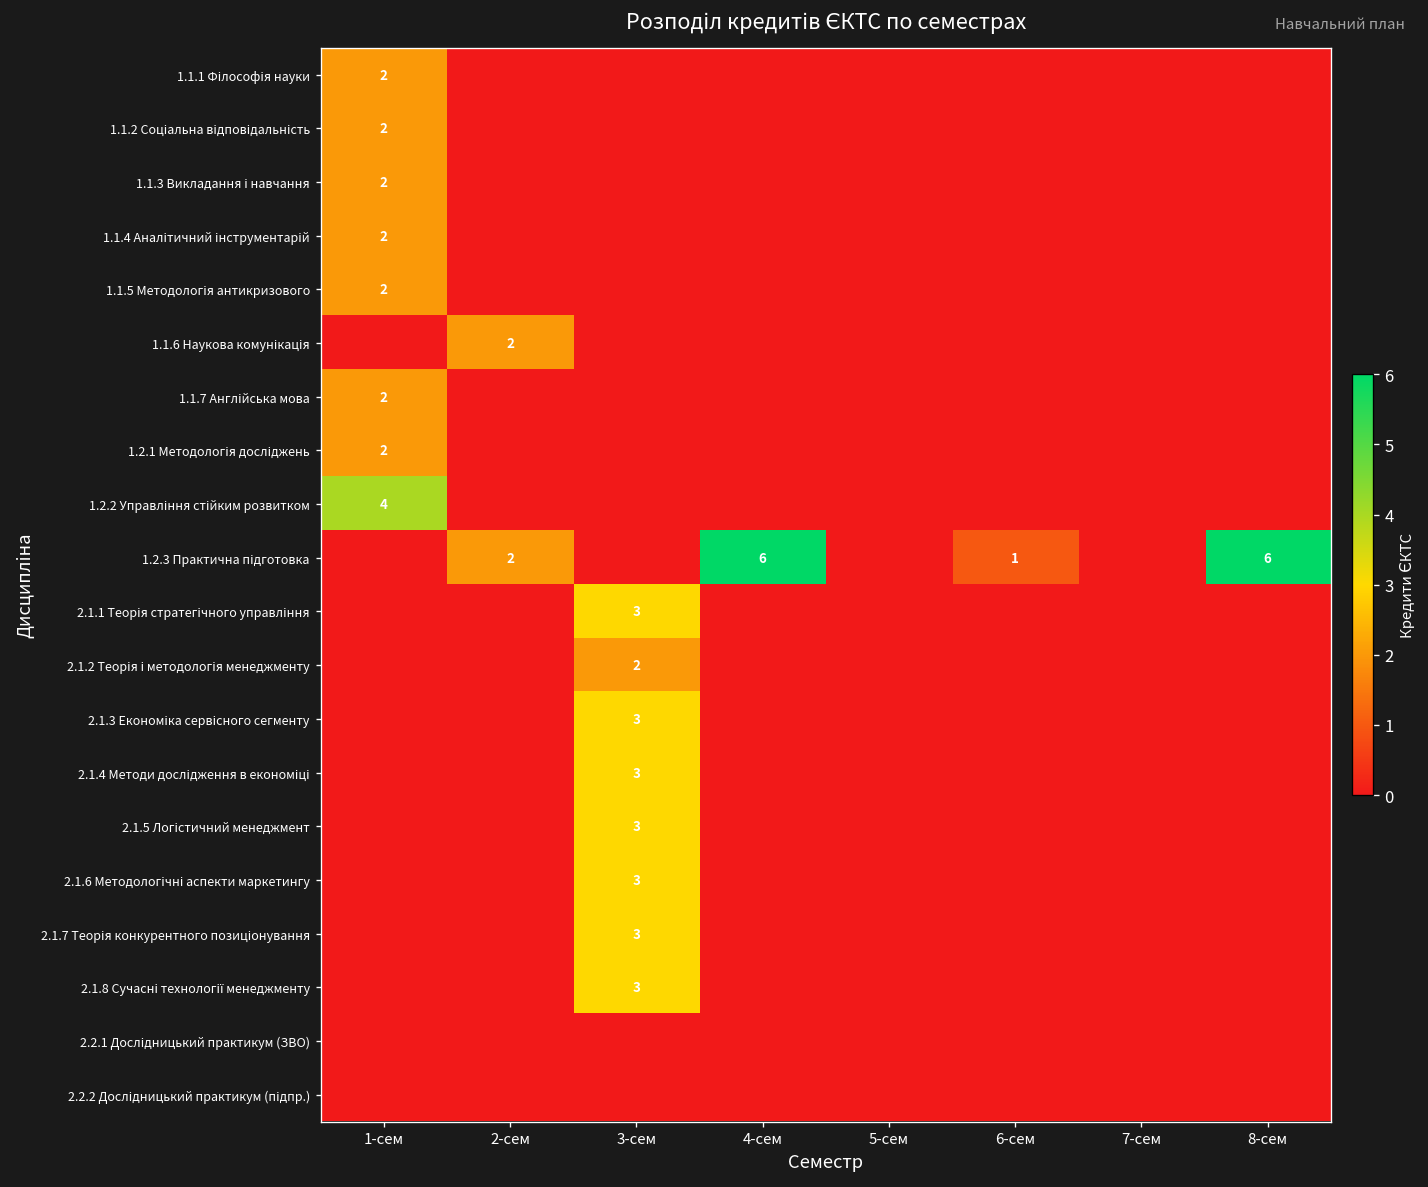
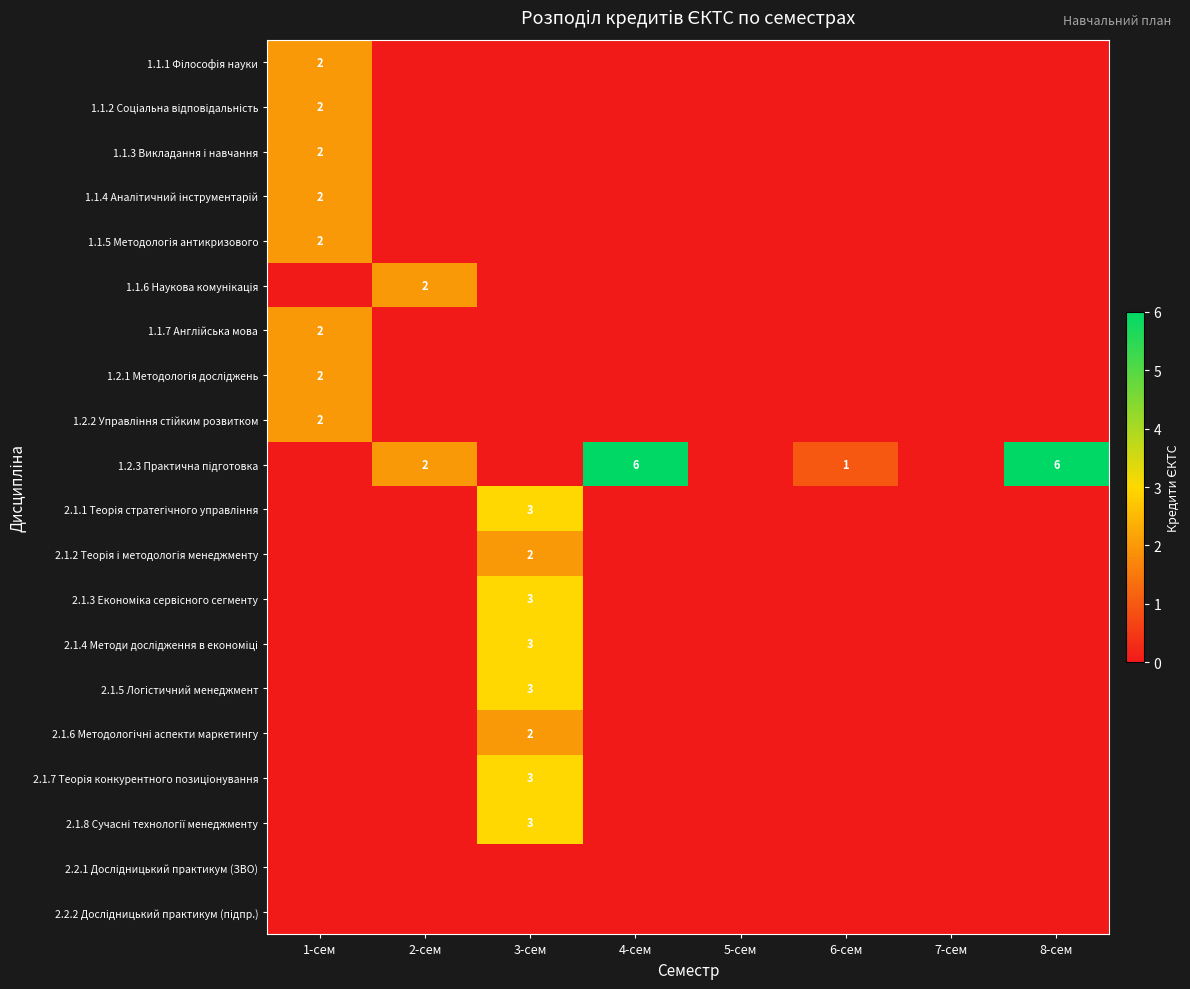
  {
    "1.1.1 Філософія науки": {
      "1-сем": 2
    },
    "1.1.2 Соціальна відповідальність": {
      "1-сем": 2
    },
    "1.1.3 Викладання і навчання": {
      "1-сем": 2
    },
    "1.1.4 Аналітичний інструментарій": {
      "1-сем": 2
    },
    "1.1.5 Методологія антикризового": {
      "1-сем": 2
    },
    "1.1.6 Наукова комунікація": {
      "2-сем": 2
    },
    "1.1.7 Англійська мова": {
      "1-сем": 2
    },
    "1.2.1 Методологія досліджень": {
      "1-сем": 2
    },
    "1.2.2 Управління стійким розвитком": {
-     "1-сем": 4
+     "1-сем": 2
    },
    "1.2.3 Практична підготовка": {
      "2-сем": 2,
      "4-сем": 6,
      "6-сем": 1,
      "8-сем": 6
    },
    "2.1.1 Теорія стратегічного управління": {
      "3-сем": 3
    },
    "2.1.2 Теорія і методологія менеджменту": {
      "3-сем": 2
    },
    "2.1.3 Економіка сервісного сегменту": {
      "3-сем": 3
    },
    "2.1.4 Методи дослідження в економіці": {
      "3-сем": 3
    },
    "2.1.5 Логістичний менеджмент": {
      "3-сем": 3
    },
    "2.1.6 Методологічні аспекти маркетингу": {
-     "3-сем": 3
+     "3-сем": 2
    },
    "2.1.7 Теорія конкурентного позиціонування": {
      "3-сем": 3
    },
    "2.1.8 Сучасні технології менеджменту": {
      "3-сем": 3
    }
  }
